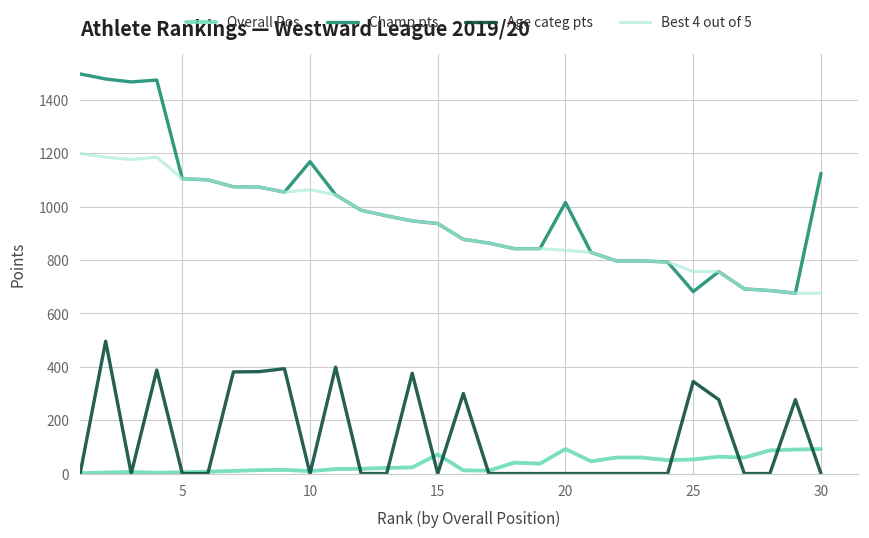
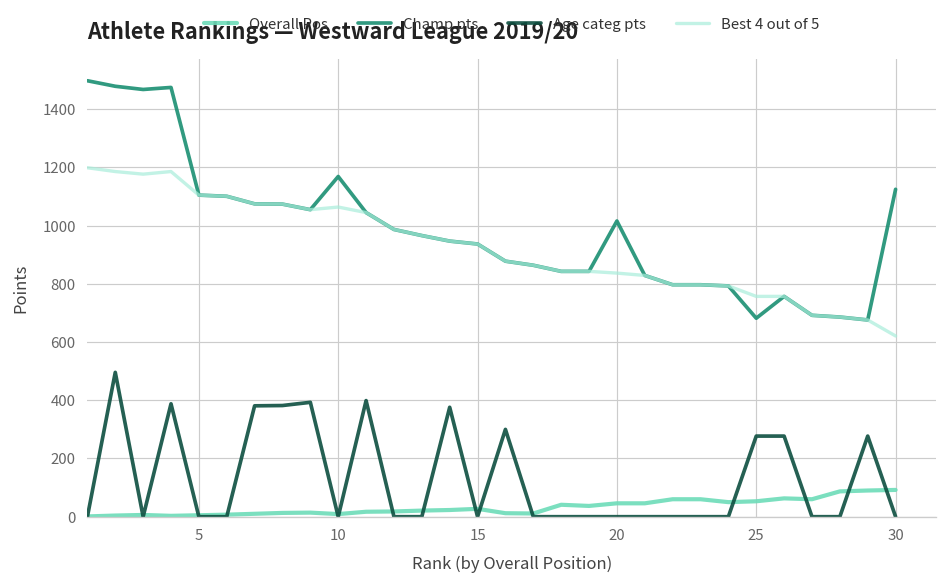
  {
    "Overall Pos": {
-     "15": 70,
-     "20": 90,
+     "15": 30,
+     "20": 50,
      "25": 50,
      "30": 90
    },
    "Champ pts": {
      "10": 1170,
      "20": 1020,
      "25": 680,
      "30": 1130
    },
    "Age categ pts": {
      "15": 0,
      "20": 0,
-     "25": 350,
+     "25": 280,
      "30": 0
    },
    "Best 4 out of 5": {
      "10": 1060,
      "20": 840,
      "25": 760,
-     "30": 680
+     "30": 620
    }
  }
